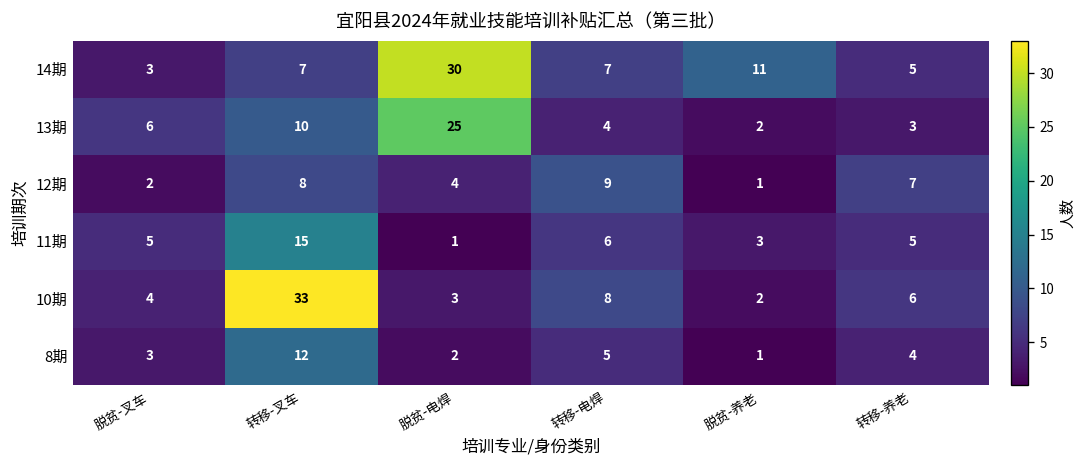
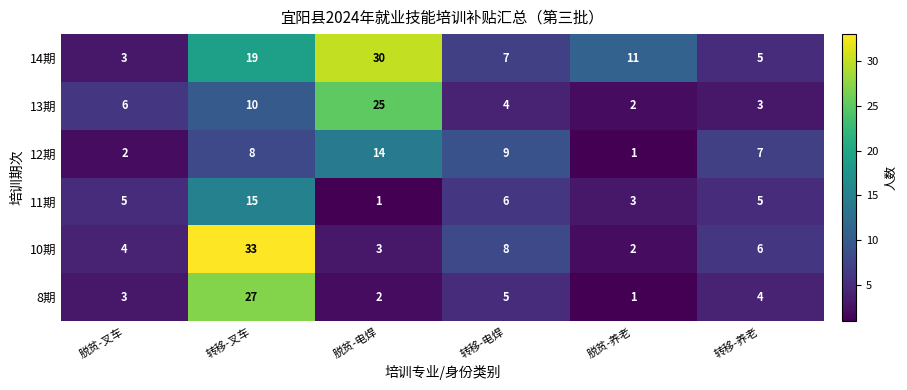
  {
    "14期": {
      "脱贫-叉车": 3,
-     "转移-叉车": 7,
+     "转移-叉车": 19,
      "脱贫-电焊": 30,
      "转移-电焊": 7,
      "脱贫-养老": 11,
      "转移-养老": 5
    },
    "13期": {
      "脱贫-叉车": 6,
      "转移-叉车": 10,
      "脱贫-电焊": 25,
      "转移-电焊": 4,
      "脱贫-养老": 2,
      "转移-养老": 3
    },
    "12期": {
      "脱贫-叉车": 2,
      "转移-叉车": 8,
-     "脱贫-电焊": 4,
+     "脱贫-电焊": 14,
      "转移-电焊": 9,
      "脱贫-养老": 1,
      "转移-养老": 7
    },
    "11期": {
      "脱贫-叉车": 5,
      "转移-叉车": 15,
      "脱贫-电焊": 1,
      "转移-电焊": 6,
      "脱贫-养老": 3,
      "转移-养老": 5
    },
    "10期": {
      "脱贫-叉车": 4,
      "转移-叉车": 33,
      "脱贫-电焊": 3,
      "转移-电焊": 8,
      "脱贫-养老": 2,
      "转移-养老": 6
    },
    "8期": {
      "脱贫-叉车": 3,
-     "转移-叉车": 12,
+     "转移-叉车": 27,
      "脱贫-电焊": 2,
      "转移-电焊": 5,
      "脱贫-养老": 1,
      "转移-养老": 4
    }
  }
